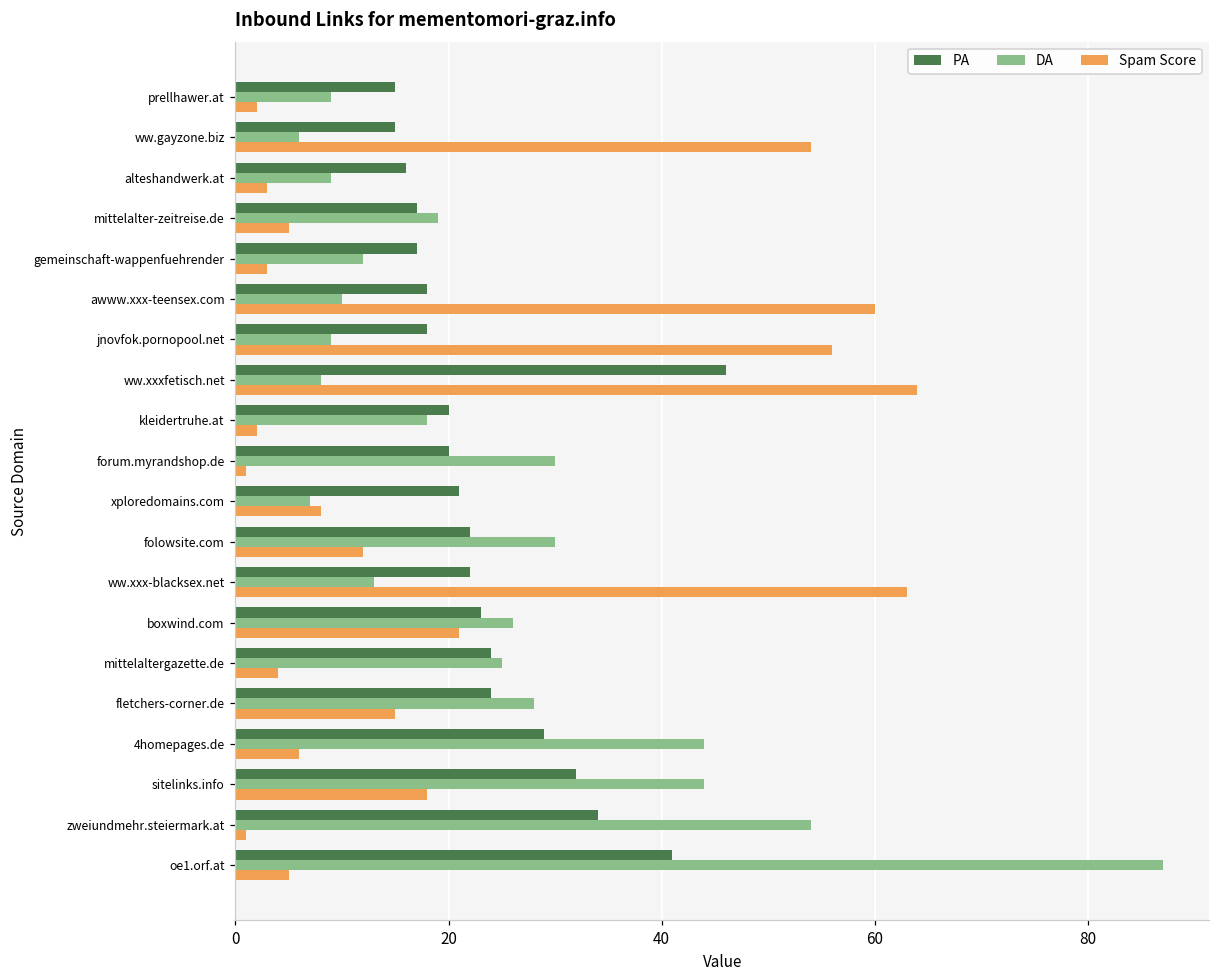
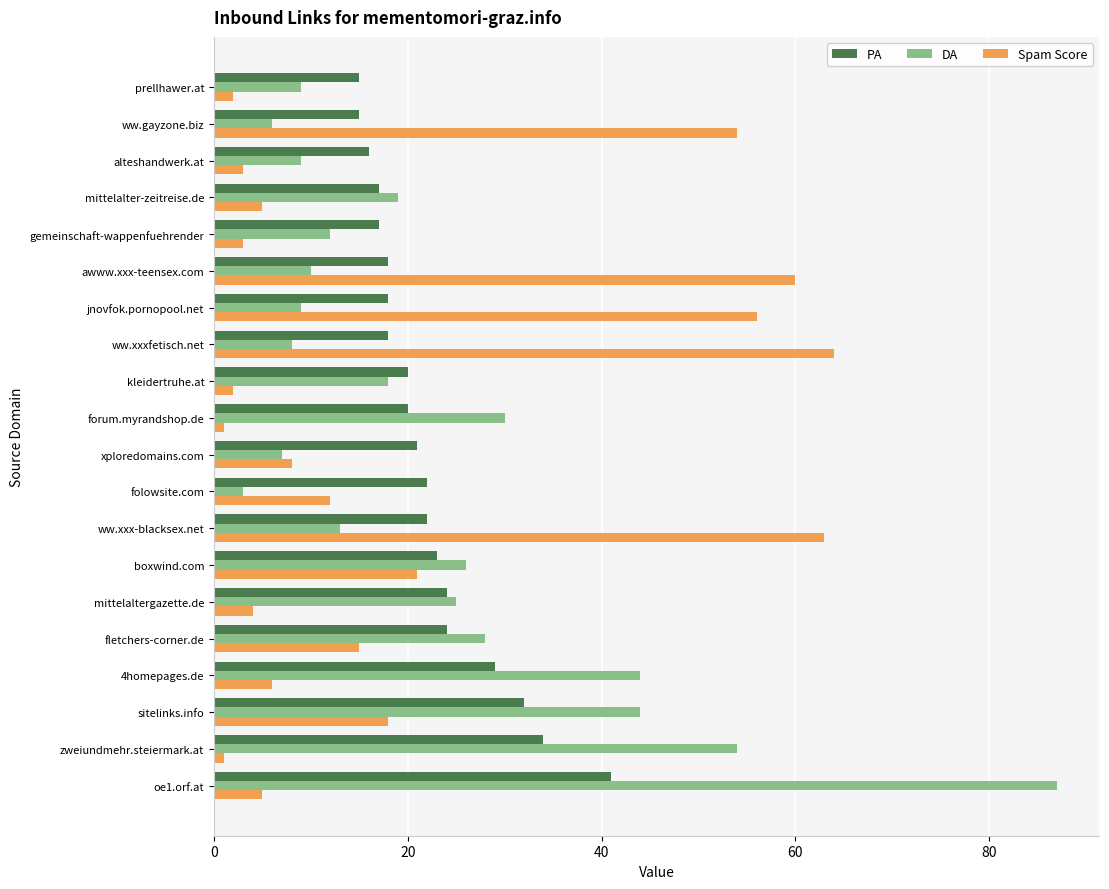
  {
    "PA": {
      "prellhawer.at": 15,
      "ww.gayzone.biz": 15,
      "alteshandwerk.at": 16,
      "mittelalter-zeitreise.de": 17,
      "gemeinschaft-wappenfuehrender": 17,
      "awww.xxx-teensex.com": 18,
      "jnovfok.pornopool.net": 18,
-     "ww.xxxfetisch.net": 46,
+     "ww.xxxfetisch.net": 18,
      "kleidertruhe.at": 20,
      "forum.myrandshop.de": 20,
      "xploredomains.com": 21,
      "folowsite.com": 22,
      "ww.xxx-blacksex.net": 22,
      "boxwind.com": 23,
      "mittelaltergazette.de": 24,
      "fletchers-corner.de": 24,
      "4homepages.de": 29,
      "sitelinks.info": 32,
      "zweiundmehr.steiermark.at": 34,
      "oe1.orf.at": 41
    },
    "DA": {
      "prellhawer.at": 9,
      "ww.gayzone.biz": 6,
      "alteshandwerk.at": 9,
      "mittelalter-zeitreise.de": 19,
      "gemeinschaft-wappenfuehrender": 12,
      "awww.xxx-teensex.com": 10,
      "jnovfok.pornopool.net": 9,
      "ww.xxxfetisch.net": 8,
      "kleidertruhe.at": 18,
      "forum.myrandshop.de": 30,
      "xploredomains.com": 7,
-     "folowsite.com": 30,
+     "folowsite.com": 3,
      "ww.xxx-blacksex.net": 13,
      "boxwind.com": 26,
      "mittelaltergazette.de": 25,
      "fletchers-corner.de": 28,
      "4homepages.de": 44,
      "sitelinks.info": 44,
      "zweiundmehr.steiermark.at": 54,
      "oe1.orf.at": 87
    },
    "Spam Score": {
      "prellhawer.at": 2,
      "ww.gayzone.biz": 54,
      "alteshandwerk.at": 3,
      "mittelalter-zeitreise.de": 5,
      "gemeinschaft-wappenfuehrender": 3,
      "awww.xxx-teensex.com": 60,
      "jnovfok.pornopool.net": 56,
      "ww.xxxfetisch.net": 64,
      "kleidertruhe.at": 2,
      "forum.myrandshop.de": 1,
      "xploredomains.com": 8,
      "folowsite.com": 12,
      "ww.xxx-blacksex.net": 63,
      "boxwind.com": 21,
      "mittelaltergazette.de": 4,
      "fletchers-corner.de": 15,
      "4homepages.de": 6,
      "sitelinks.info": 18,
      "zweiundmehr.steiermark.at": 1,
      "oe1.orf.at": 5
    }
  }
